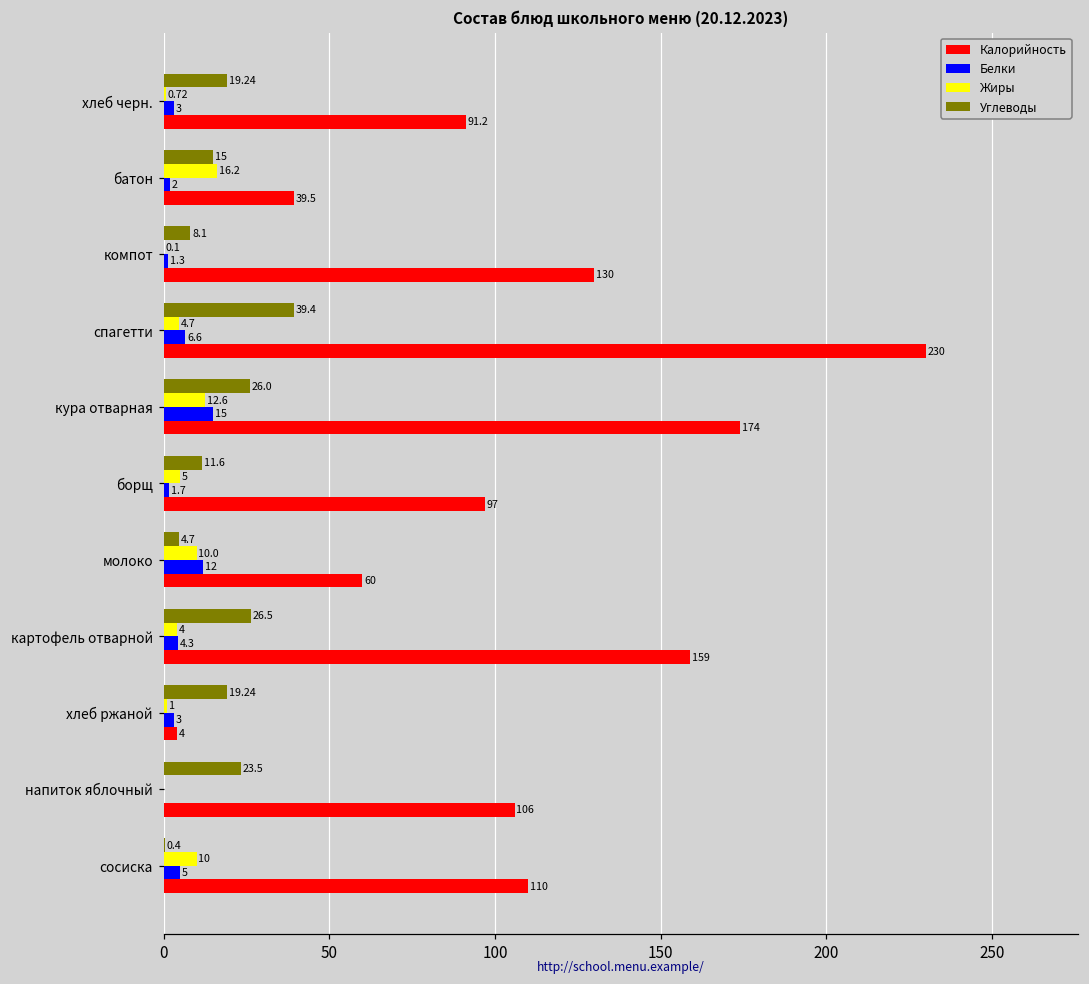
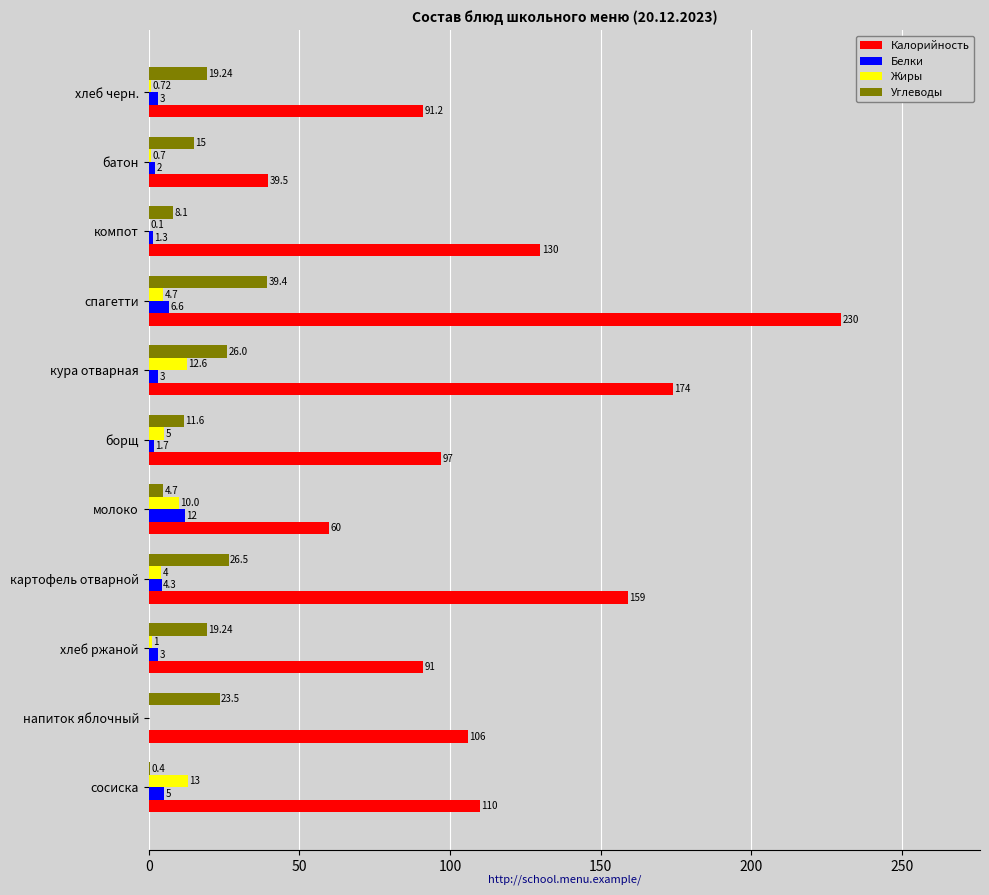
  {
    "Калорийность": {
      "хлеб черн.": 91.2,
      "батон": 39.5,
      "компот": 130,
      "спагетти": 230,
      "кура отварная": 174,
      "борщ": 97,
      "молоко": 60,
      "картофель отварной": 159,
-     "хлеб ржаной": 4,
+     "хлеб ржаной": 91,
      "напиток яблочный": 106,
      "сосиска": 110
    },
    "Белки": {
      "хлеб черн.": 3,
      "батон": 2,
      "компот": 1.3,
      "спагетти": 6.6,
-     "кура отварная": 15,
+     "кура отварная": 3,
      "борщ": 1.7,
      "молоко": 12,
      "картофель отварной": 4.3,
      "хлеб ржаной": 3,
      "сосиска": 5
    },
    "Жиры": {
      "хлеб черн.": 0.72,
-     "батон": 16.2,
+     "батон": 0.7,
      "компот": 0.1,
      "спагетти": 4.7,
      "кура отварная": 12.6,
      "борщ": 5,
      "молоко": 10.0,
      "картофель отварной": 4,
      "хлеб ржаной": 1,
-     "сосиска": 10
+     "сосиска": 13
    },
    "Углеводы": {
      "хлеб черн.": 19.24,
      "батон": 15,
      "компот": 8.1,
      "спагетти": 39.4,
      "кура отварная": 26.0,
      "борщ": 11.6,
      "молоко": 4.7,
      "картофель отварной": 26.5,
      "хлеб ржаной": 19.24,
      "напиток яблочный": 23.5,
      "сосиска": 0.4
    }
  }
